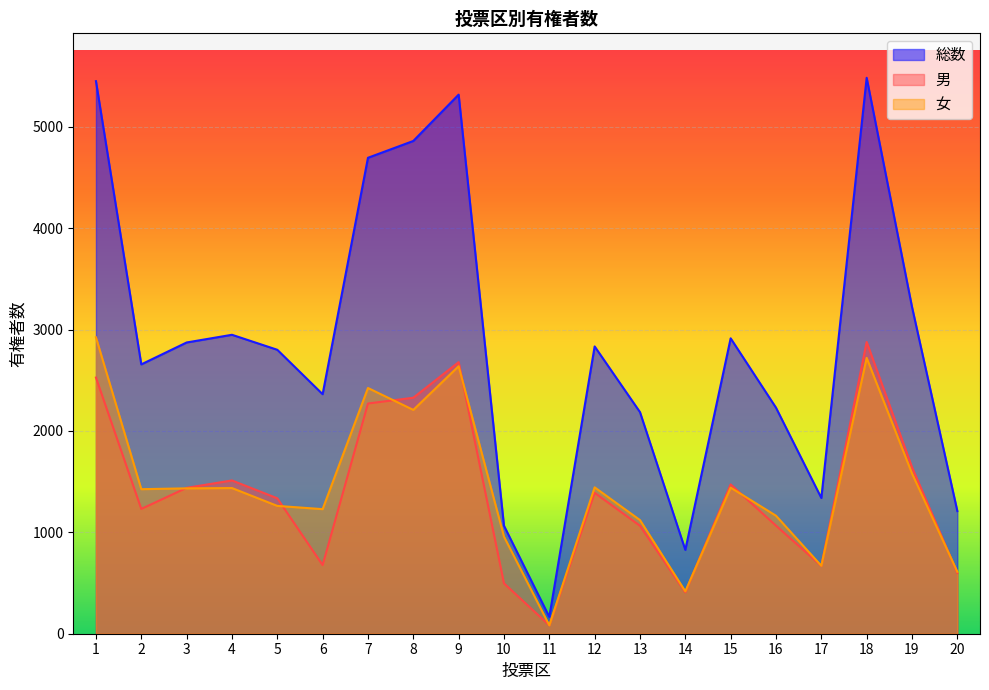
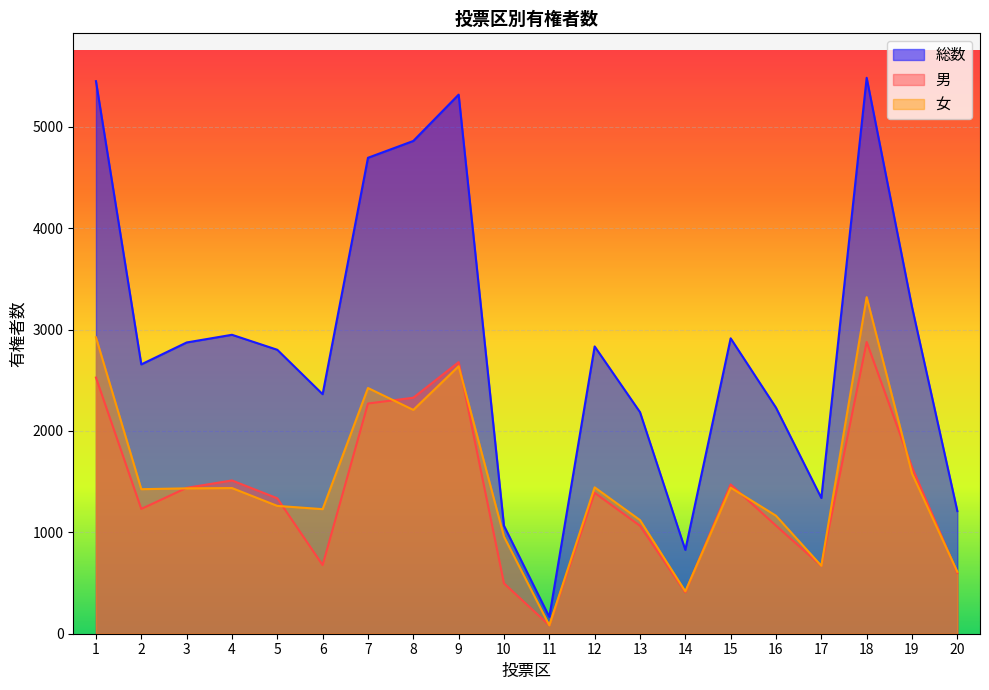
  {
    "総数": {
      "1": 5450,
      "2": 2660,
      "3": 2870,
      "4": 2950,
      "5": 2800,
      "6": 2360,
      "7": 4700,
      "8": 4860,
      "9": 5320,
      "10": 1070,
      "11": 170,
      "12": 2830,
      "13": 2190,
      "14": 830,
      "15": 2910,
      "16": 2230,
      "17": 1340,
      "18": 5480,
      "19": 3220,
      "20": 1210
    },
    "男": {
      "1": 2530,
      "2": 1230,
      "4": 1510,
      "5": 1340,
      "6": 680,
      "7": 2270,
      "8": 2330,
      "9": 2680,
      "10": 500,
      "12": 1390,
      "13": 1070,
      "15": 1470,
      "16": 1070,
      "18": 2880,
      "19": 1640
    },
    "女": {
      "1": 2920,
      "2": 1430,
      "4": 1440,
      "5": 1260,
      "6": 1230,
      "7": 2420,
      "8": 2210,
      "9": 2640,
      "10": 960,
      "12": 1440,
      "13": 1120,
      "15": 1440,
      "16": 1160,
-     "18": 2720,
+     "18": 3320,
      "19": 1580
    }
  }
